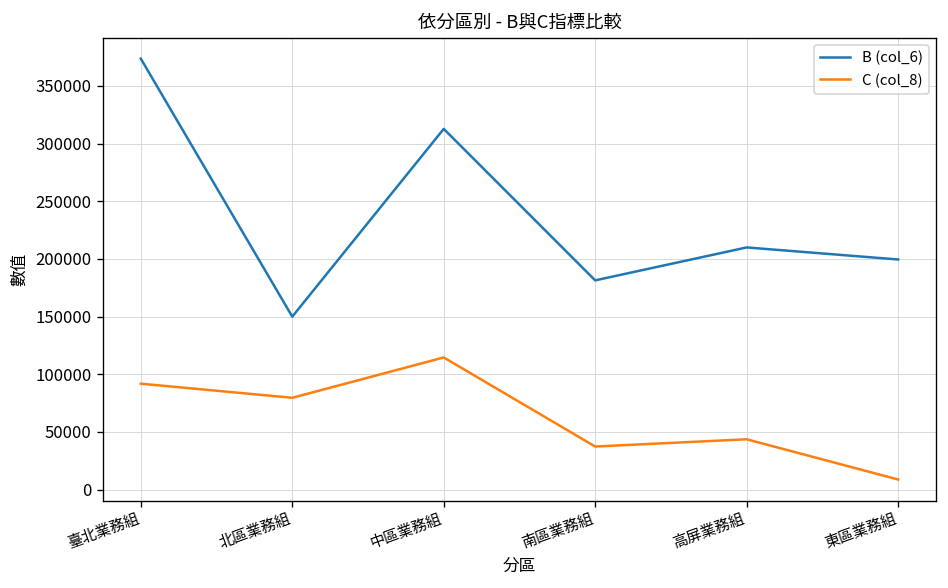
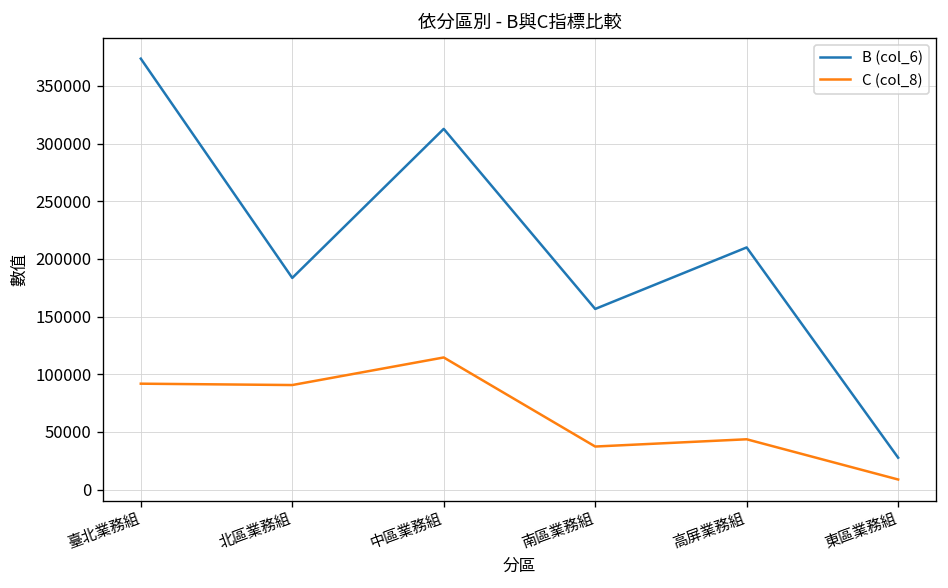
  {
    "B (col_6)": {
      "臺北業務組": 370000,
-     "北區業務組": 150000,
+     "北區業務組": 180000,
      "中區業務組": 310000,
-     "南區業務組": 180000,
+     "南區業務組": 160000,
      "高屏業務組": 210000,
-     "東區業務組": 200000
+     "東區業務組": 30000
    },
    "C (col_8)": {
      "臺北業務組": 90000,
-     "北區業務組": 80000,
+     "北區業務組": 90000,
      "中區業務組": 110000,
      "南區業務組": 40000,
      "高屏業務組": 40000,
      "東區業務組": 10000
    }
  }
